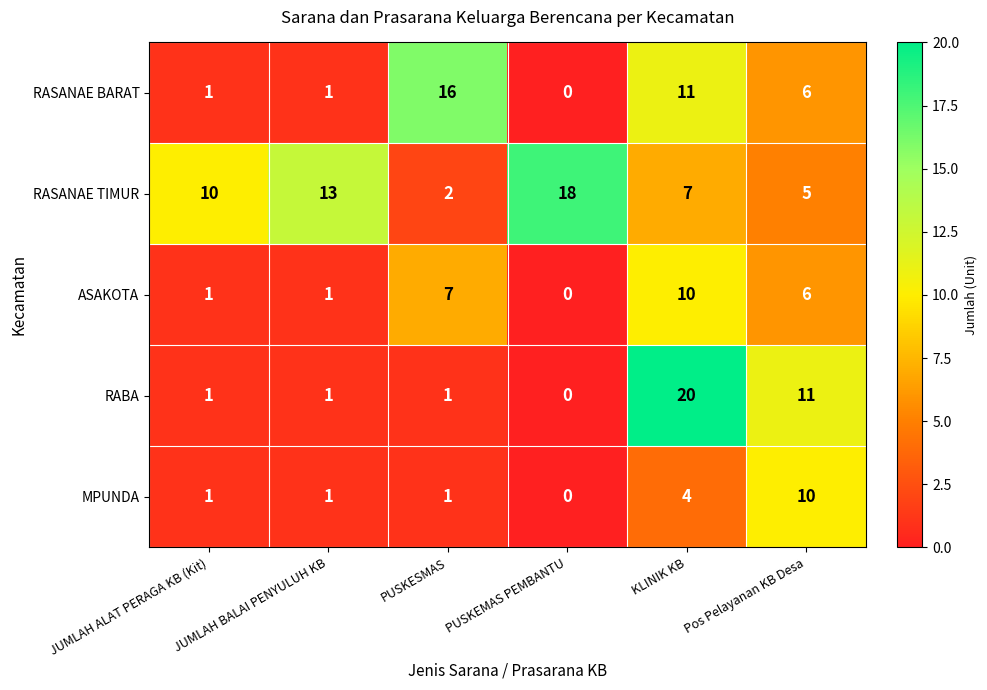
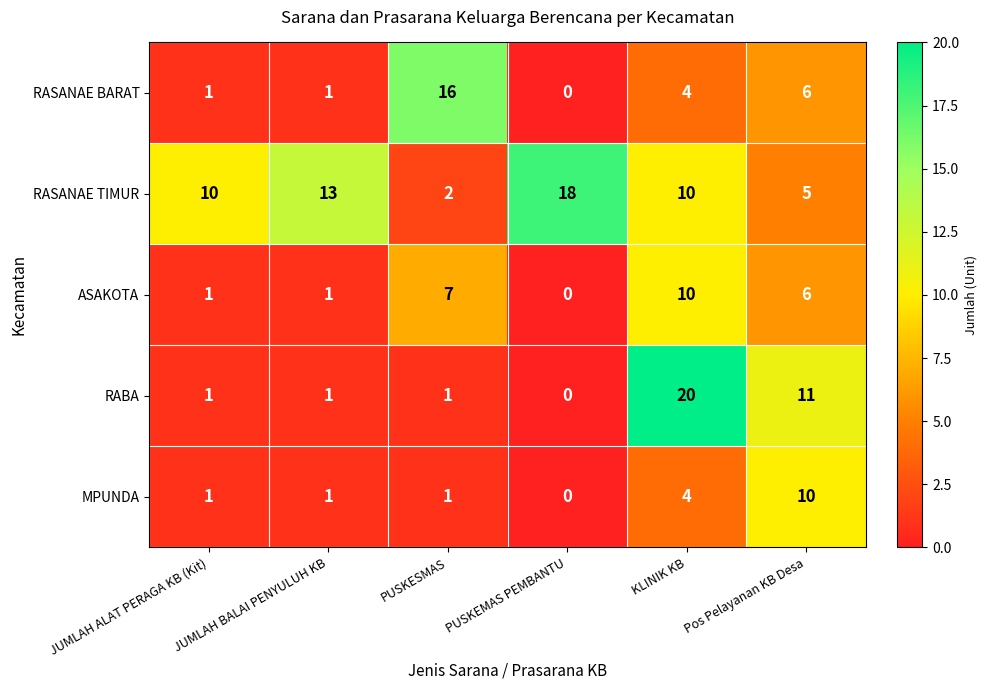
  {
    "RASANAE BARAT": {
      "JUMLAH ALAT PERAGA KB (Kit)": 1,
      "JUMLAH BALAI PENYULUH KB": 1,
      "PUSKESMAS": 16,
      "PUSKEMAS PEMBANTU": 0,
-     "KLINIK KB": 11,
+     "KLINIK KB": 4,
      "Pos Pelayanan KB Desa": 6
    },
    "RASANAE TIMUR": {
      "JUMLAH ALAT PERAGA KB (Kit)": 10,
      "JUMLAH BALAI PENYULUH KB": 13,
      "PUSKESMAS": 2,
      "PUSKEMAS PEMBANTU": 18,
-     "KLINIK KB": 7,
+     "KLINIK KB": 10,
      "Pos Pelayanan KB Desa": 5
    },
    "ASAKOTA": {
      "JUMLAH ALAT PERAGA KB (Kit)": 1,
      "JUMLAH BALAI PENYULUH KB": 1,
      "PUSKESMAS": 7,
      "PUSKEMAS PEMBANTU": 0,
      "KLINIK KB": 10,
      "Pos Pelayanan KB Desa": 6
    },
    "RABA": {
      "JUMLAH ALAT PERAGA KB (Kit)": 1,
      "JUMLAH BALAI PENYULUH KB": 1,
      "PUSKESMAS": 1,
      "PUSKEMAS PEMBANTU": 0,
      "KLINIK KB": 20,
      "Pos Pelayanan KB Desa": 11
    },
    "MPUNDA": {
      "JUMLAH ALAT PERAGA KB (Kit)": 1,
      "JUMLAH BALAI PENYULUH KB": 1,
      "PUSKESMAS": 1,
      "PUSKEMAS PEMBANTU": 0,
      "KLINIK KB": 4,
      "Pos Pelayanan KB Desa": 10
    }
  }
